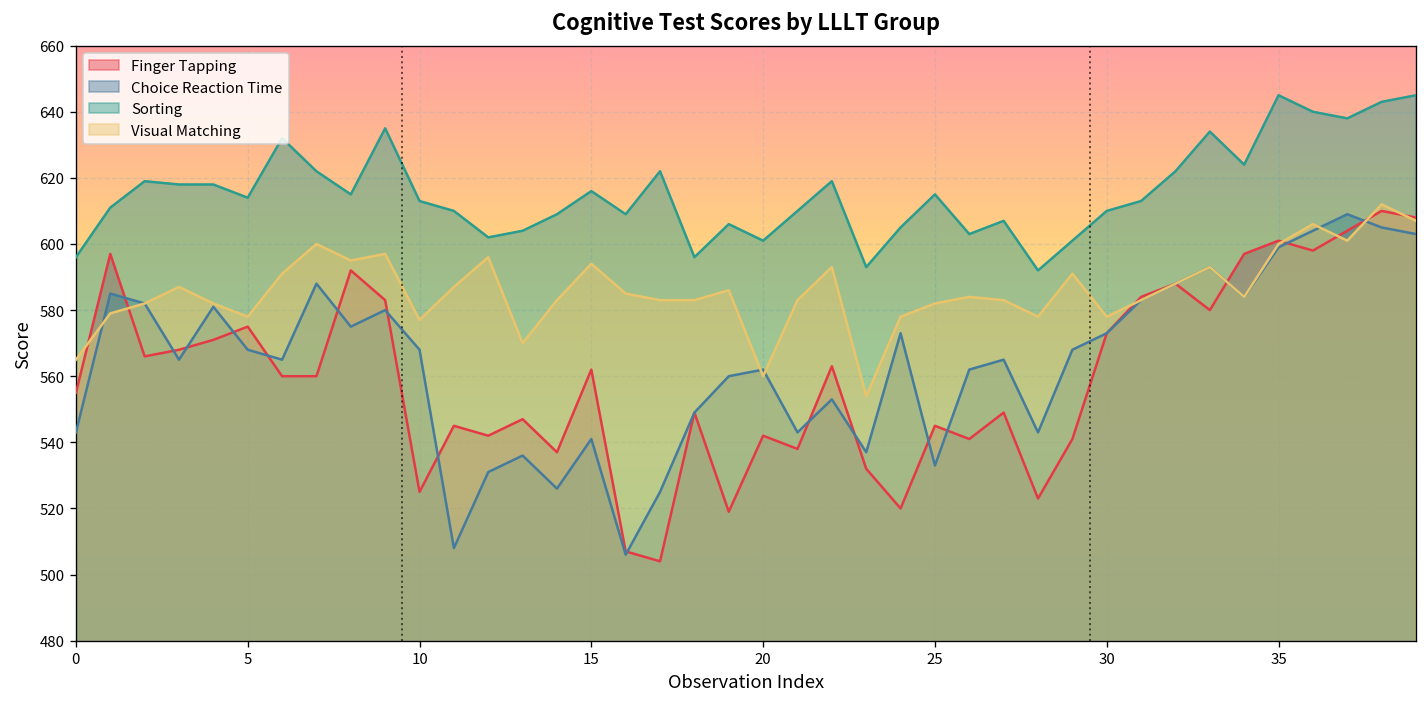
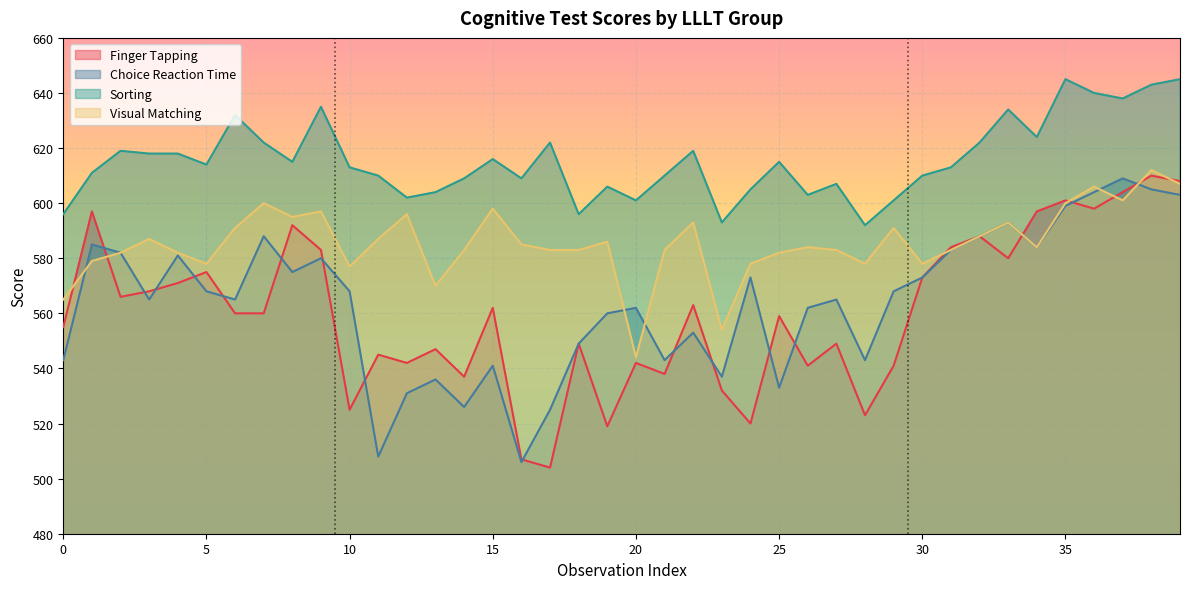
  {
    "Finger Tapping": {
      "0": 555,
      "5": 575,
      "10": 525,
      "15": 562,
      "20": 542,
-     "25": 545,
+     "25": 559,
      "35": 601
    },
    "Visual Matching": {
      "0": 565,
      "5": 578,
      "10": 577,
-     "15": 594,
-     "20": 560,
+     "15": 598,
+     "20": 544,
      "25": 582,
      "30": 578,
      "35": 600
    }
  }
